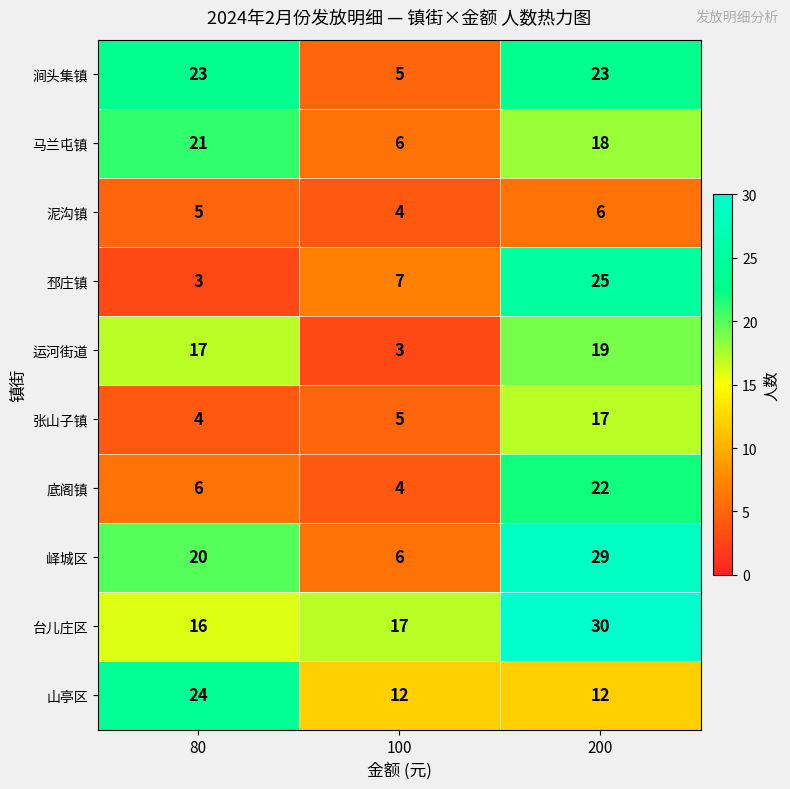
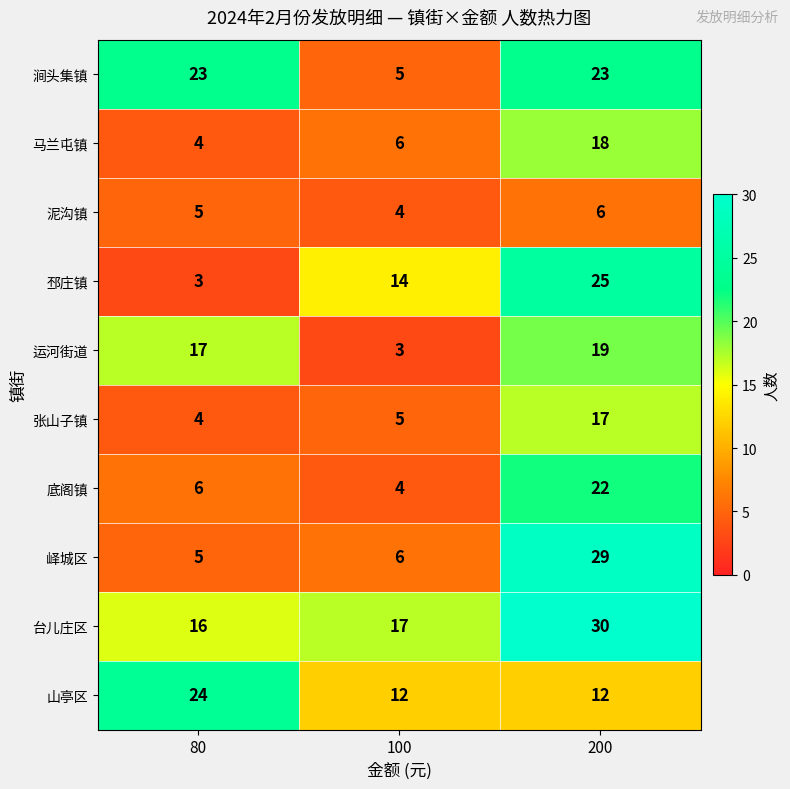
  {
    "涧头集镇": {
      "80": 23,
      "100": 5,
      "200": 23
    },
    "马兰屯镇": {
-     "80": 21,
+     "80": 4,
      "100": 6,
      "200": 18
    },
    "泥沟镇": {
      "80": 5,
      "100": 4,
      "200": 6
    },
    "邳庄镇": {
      "80": 3,
-     "100": 7,
+     "100": 14,
      "200": 25
    },
    "运河街道": {
      "80": 17,
      "100": 3,
      "200": 19
    },
    "张山子镇": {
      "80": 4,
      "100": 5,
      "200": 17
    },
    "底阁镇": {
      "80": 6,
      "100": 4,
      "200": 22
    },
    "峄城区": {
-     "80": 20,
+     "80": 5,
      "100": 6,
      "200": 29
    },
    "台儿庄区": {
      "80": 16,
      "100": 17,
      "200": 30
    },
    "山亭区": {
      "80": 24,
      "100": 12,
      "200": 12
    }
  }
